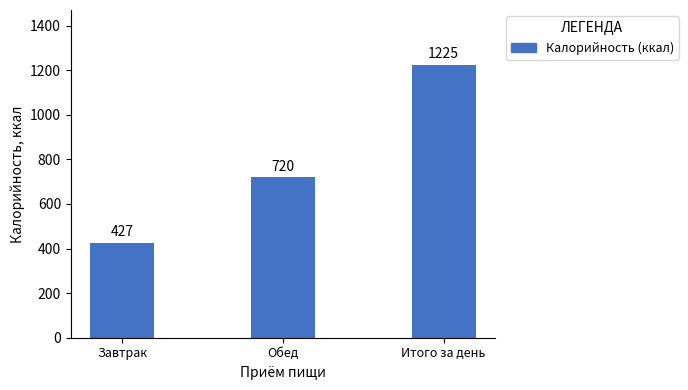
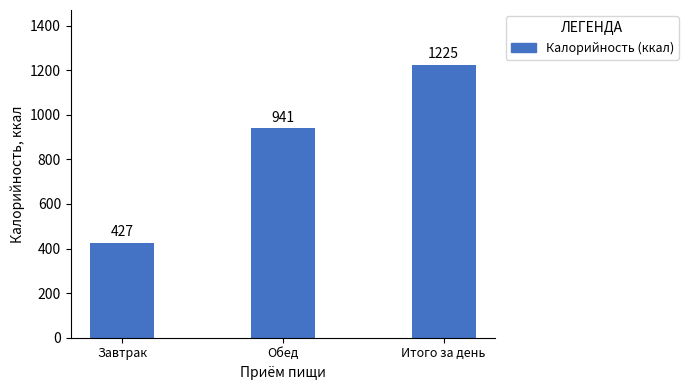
  {
    "Завтрак": 427,
-   "Обед": 720,
+   "Обед": 941,
    "Итого за день": 1225
  }
